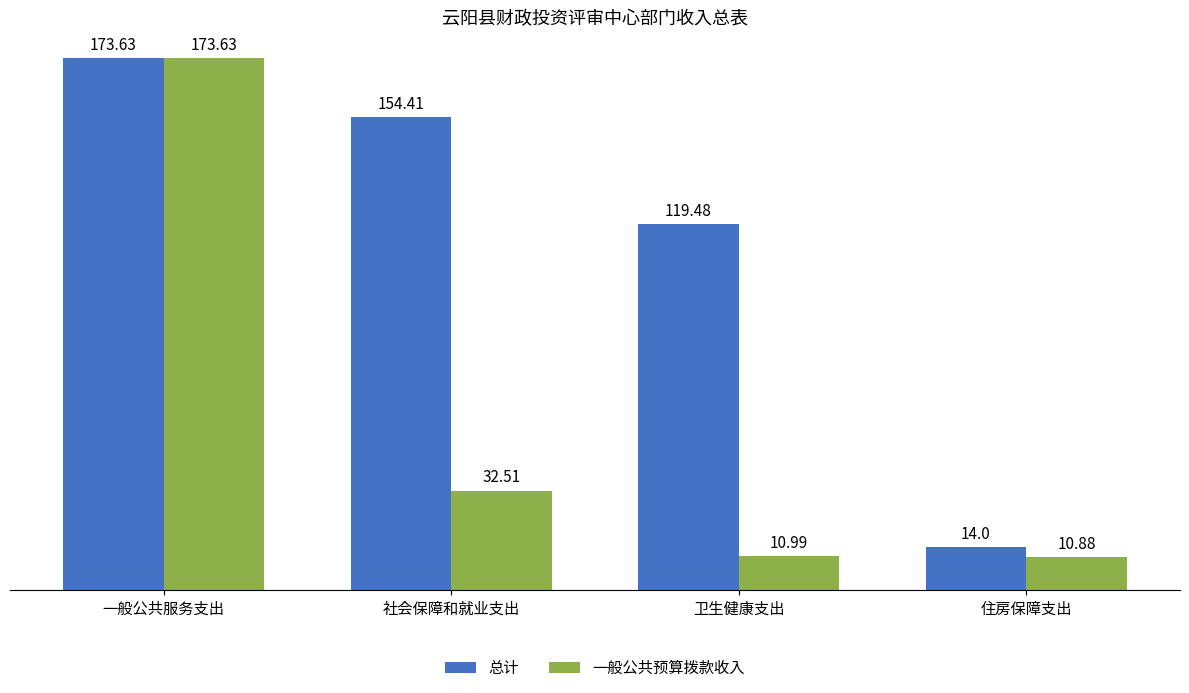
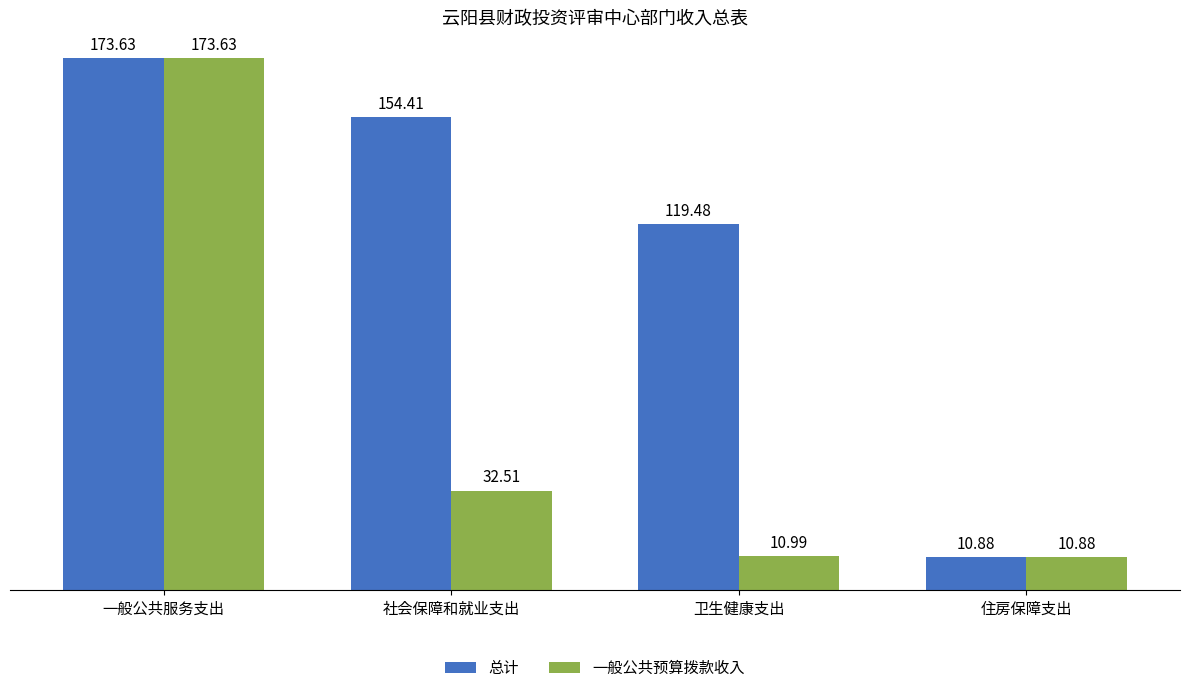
  {
    "总计": {
      "一般公共服务支出": 173.63,
      "社会保障和就业支出": 154.41,
      "卫生健康支出": 119.48,
-     "住房保障支出": 14.0
+     "住房保障支出": 10.88
    },
    "一般公共预算拨款收入": {
      "一般公共服务支出": 173.63,
      "社会保障和就业支出": 32.51,
      "卫生健康支出": 10.99,
      "住房保障支出": 10.88
    }
  }
